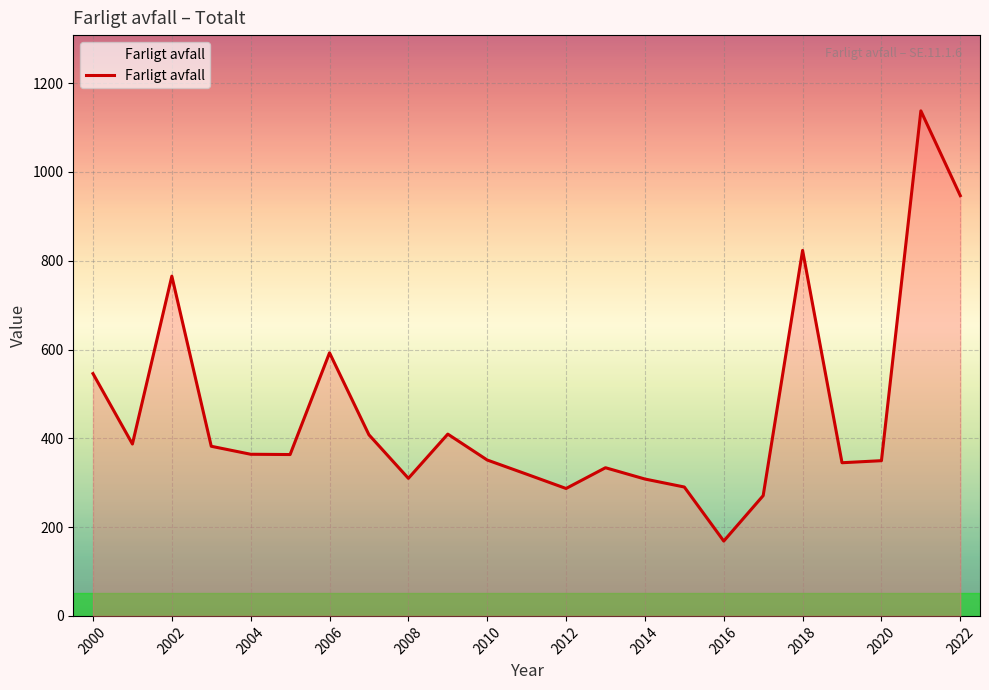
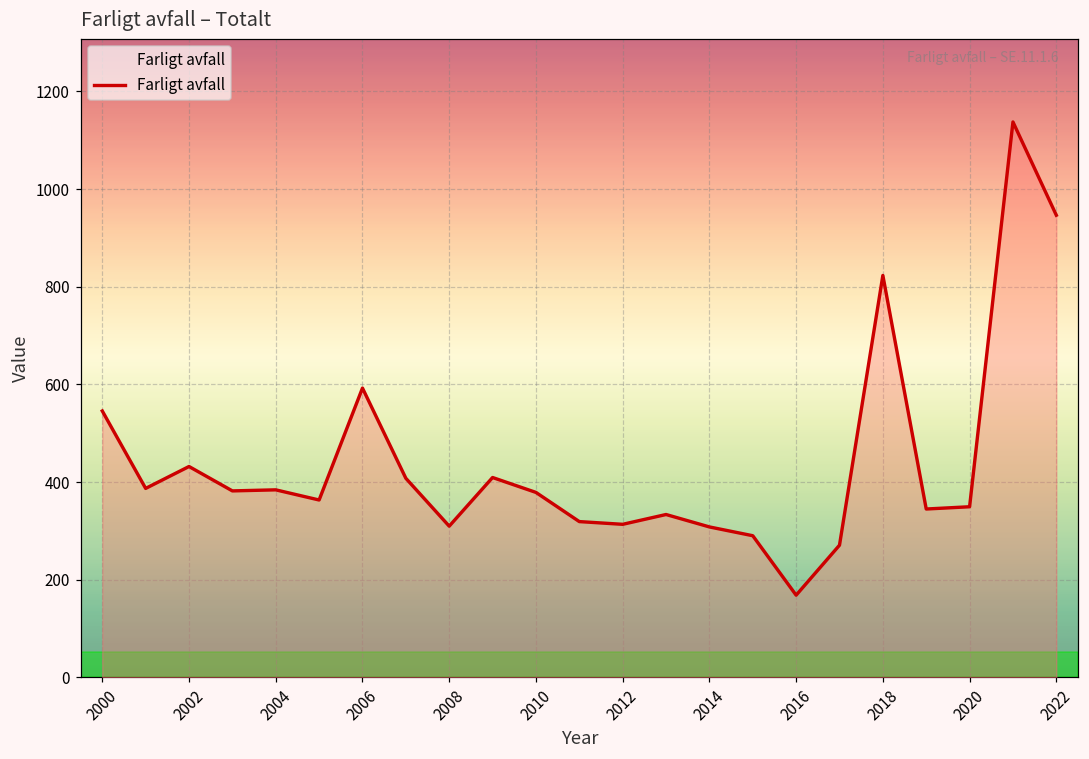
  {
    "2000": 550,
-   "2002": 770,
-   "2004": 360,
+   "2002": 430,
+   "2004": 380,
    "2006": 590,
    "2008": 310,
-   "2010": 350,
-   "2012": 290,
+   "2010": 380,
+   "2012": 310,
    "2014": 310,
    "2016": 170,
    "2018": 820,
    "2020": 350,
    "2022": 950
  }
